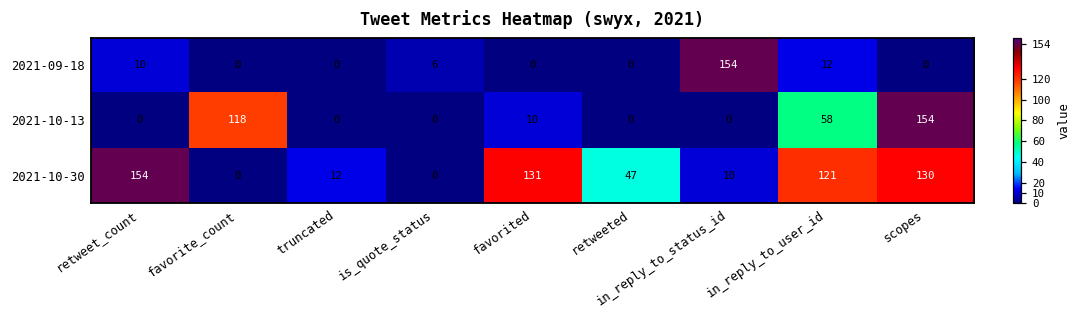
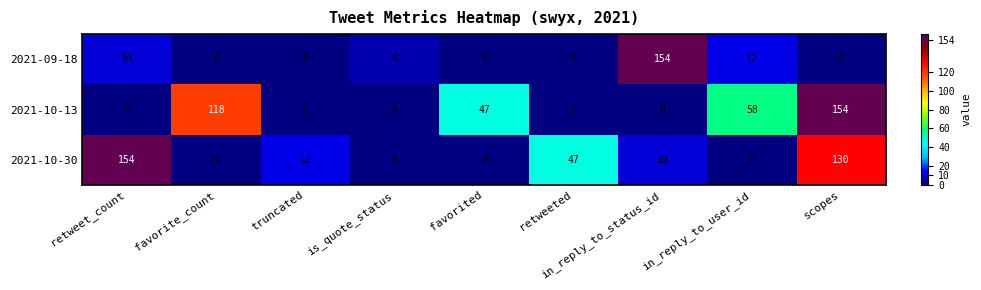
  {
    "2021-09-18": {
      "retweet_count": 10,
      "favorite_count": 0,
      "truncated": 0,
      "is_quote_status": 6,
      "favorited": 0,
      "retweeted": 0,
      "in_reply_to_status_id": 154,
      "in_reply_to_user_id": 12,
      "scopes": 0
    },
    "2021-10-13": {
      "retweet_count": 0,
      "favorite_count": 118,
      "truncated": 0,
      "is_quote_status": 0,
-     "favorited": 10,
+     "favorited": 47,
      "retweeted": 0,
      "in_reply_to_status_id": 0,
      "in_reply_to_user_id": 58,
      "scopes": 154
    },
    "2021-10-30": {
      "retweet_count": 154,
      "favorite_count": 0,
      "truncated": 12,
      "is_quote_status": 0,
-     "favorited": 131,
+     "favorited": 0,
      "retweeted": 47,
      "in_reply_to_status_id": 10,
-     "in_reply_to_user_id": 121,
+     "in_reply_to_user_id": 0,
      "scopes": 130
    }
  }
